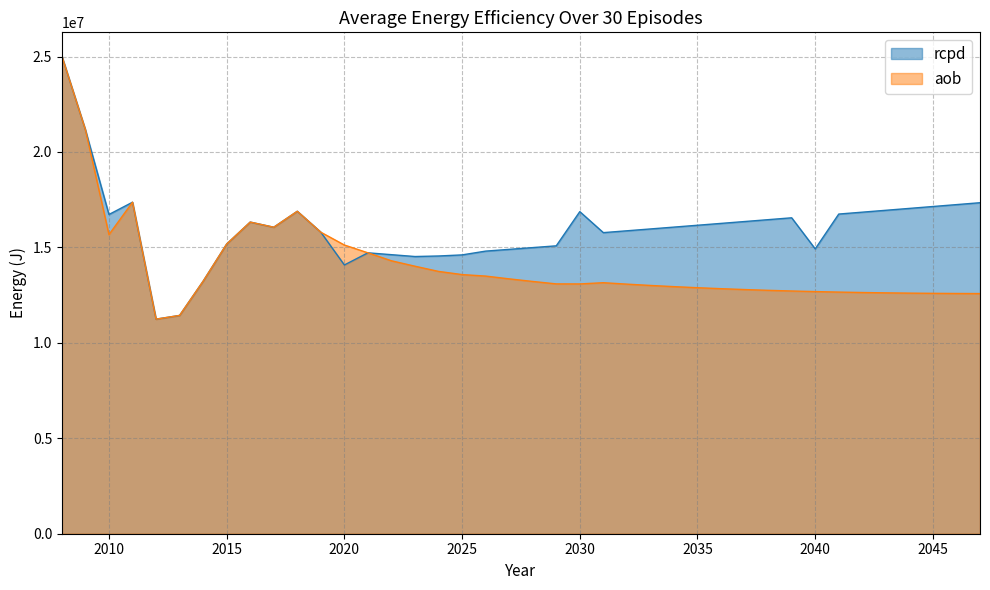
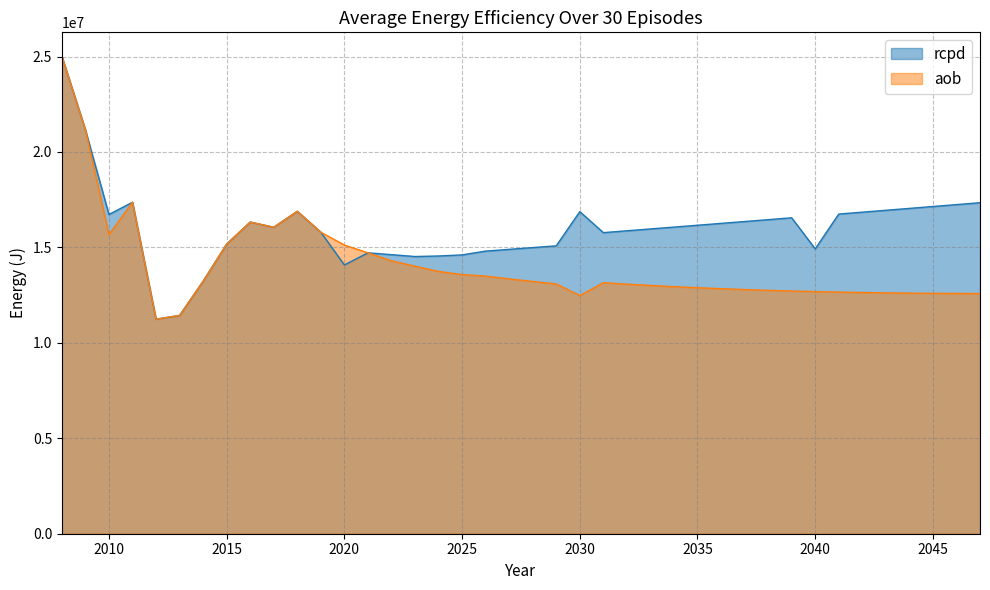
  {
    "rcpd": {
      "2010": 16700000,
      "2020": 14100000,
      "2025": 14600000,
      "2030": 16900000,
      "2035": 16200000,
      "2040": 14900000,
      "2045": 17100000
    },
    "aob": {
      "2010": 15700000,
      "2020": 15100000,
      "2025": 13600000,
-     "2030": 13100000,
+     "2030": 12500000,
      "2035": 12900000,
      "2040": 12700000,
      "2045": 12600000
    }
  }
